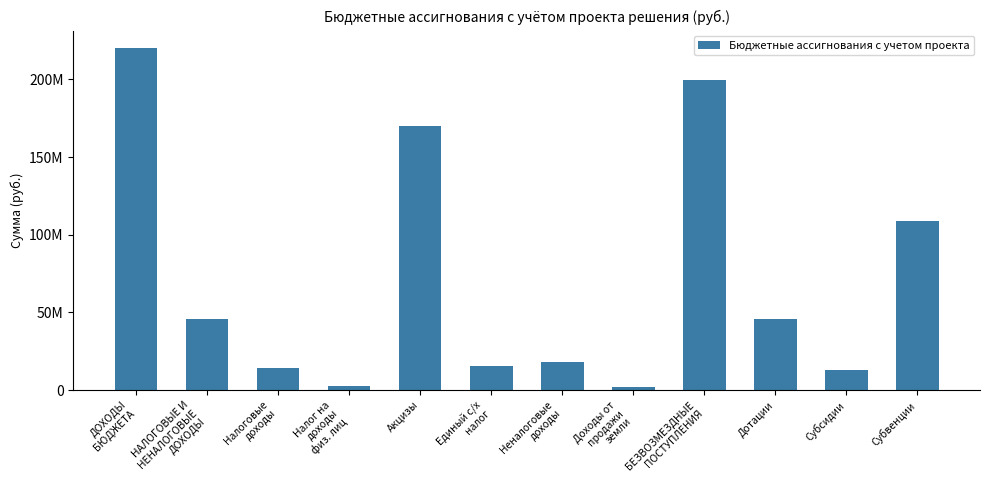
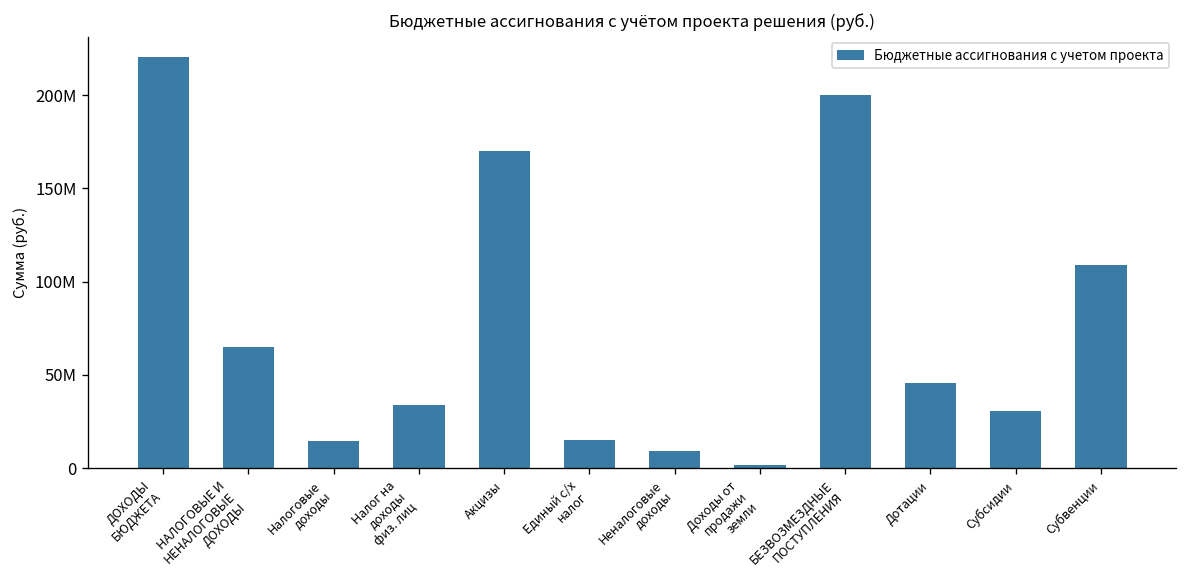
  {
    "ДОХОДЫ БЮДЖЕТА": 220000000,
-   "НАЛОГОВЫЕ И НЕНАЛОГОВЫЕ ДОХОДЫ": 46000000,
+   "НАЛОГОВЫЕ И НЕНАЛОГОВЫЕ ДОХОДЫ": 65000000,
    "Налоговые доходы": 14000000,
-   "Налог на доходы физ. лиц": 3000000,
+   "Налог на доходы физ. лиц": 34000000,
    "Акцизы": 170000000,
    "Единый с/х налог": 15000000,
-   "Неналоговые доходы": 18000000,
+   "Неналоговые доходы": 9000000,
    "Доходы от продажи земли": 2000000,
    "БЕЗВОЗМЕЗДНЫЕ ПОСТУПЛЕНИЯ": 200000000,
    "Дотации": 46000000,
-   "Субсидии": 13000000,
+   "Субсидии": 31000000,
    "Субвенции": 109000000
  }
